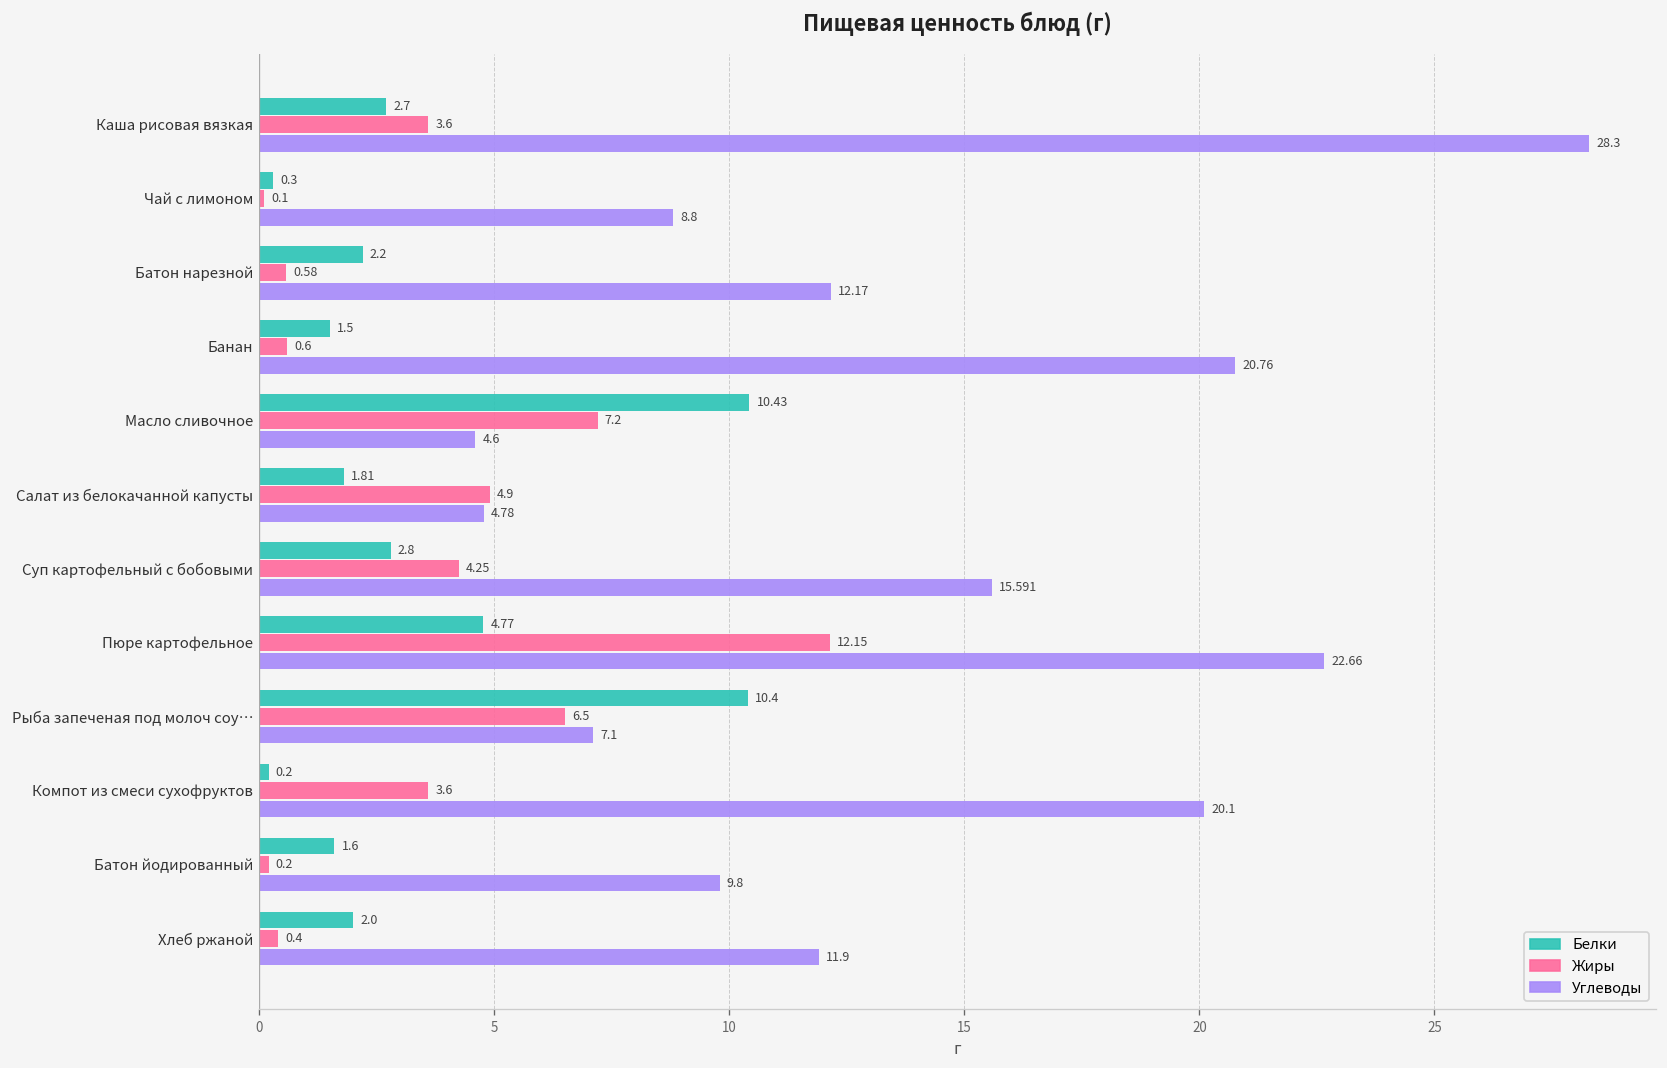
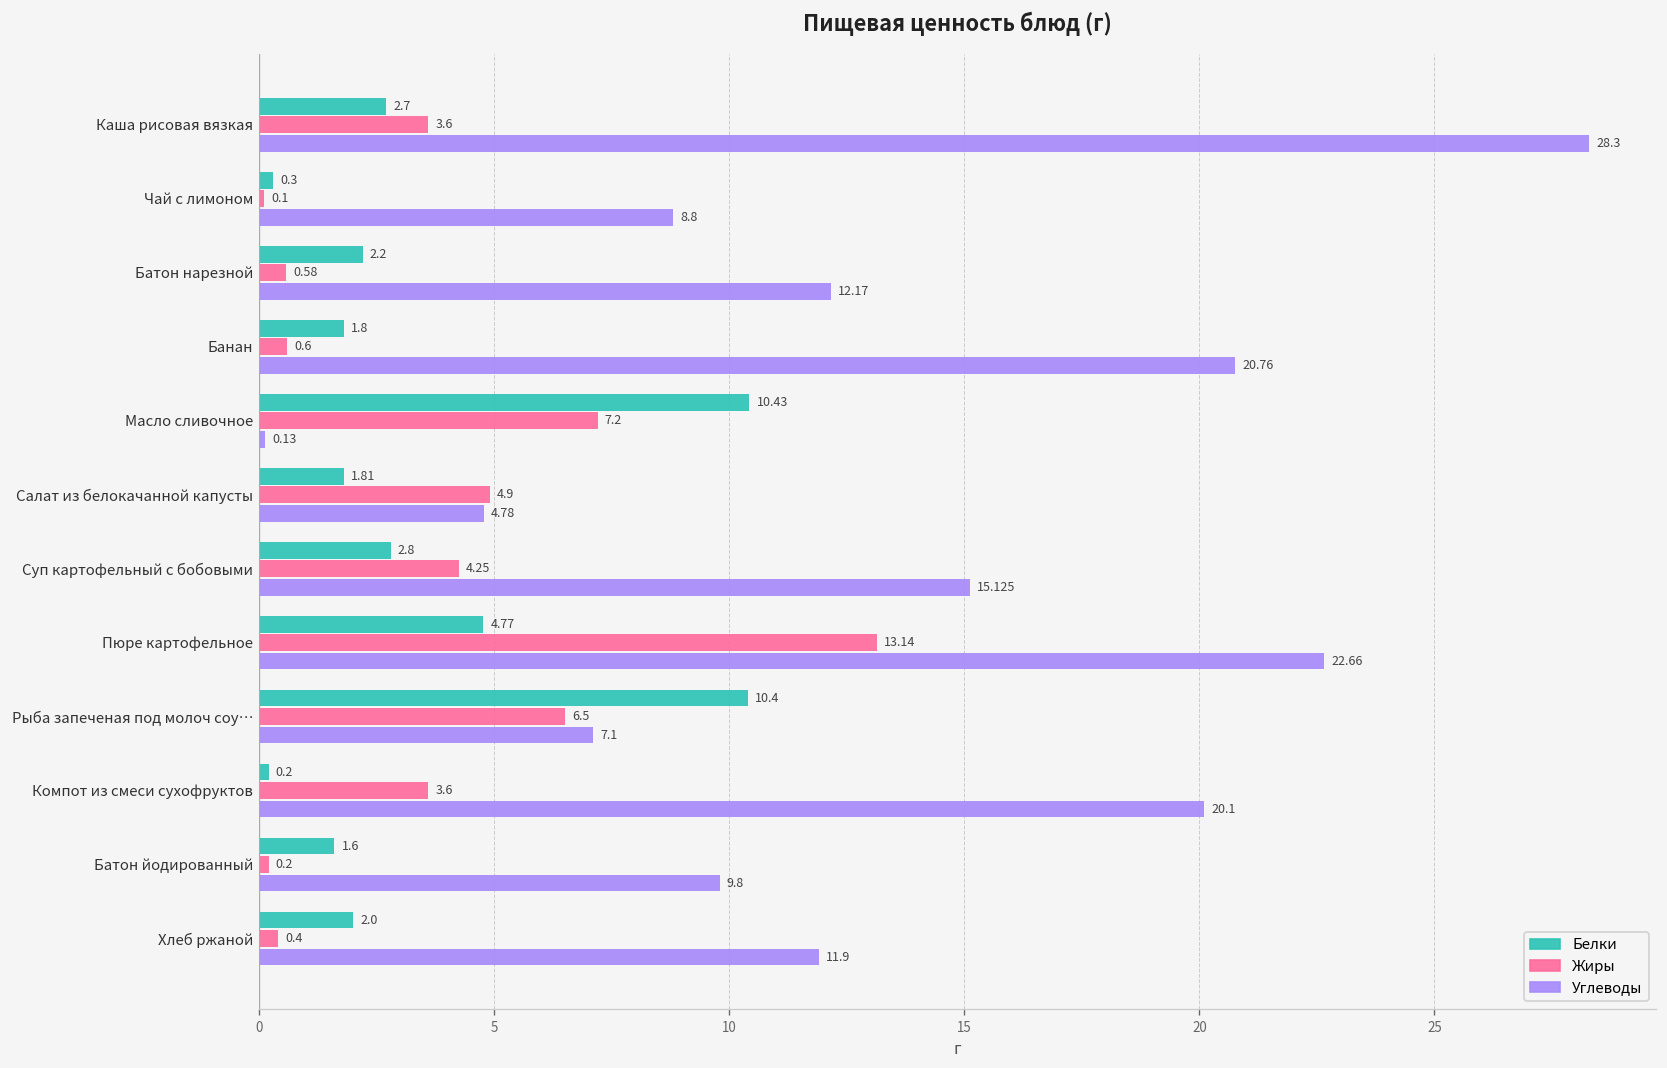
  {
    "Белки": {
      "Каша рисовая вязкая": 2.7,
      "Чай с лимоном": 0.3,
      "Батон нарезной": 2.2,
-     "Банан": 1.5,
+     "Банан": 1.8,
      "Масло сливочное": 10.43,
      "Салат из белокачанной капусты": 1.81,
      "Суп картофельный с бобовыми": 2.8,
      "Пюре картофельное": 4.77,
      "Рыба запеченая под молоч соу…": 10.4,
      "Компот из смеси сухофруктов": 0.2,
      "Батон йодированный": 1.6,
      "Хлеб ржаной": 2.0
    },
    "Жиры": {
      "Каша рисовая вязкая": 3.6,
      "Чай с лимоном": 0.1,
      "Батон нарезной": 0.58,
      "Банан": 0.6,
      "Масло сливочное": 7.2,
      "Салат из белокачанной капусты": 4.9,
      "Суп картофельный с бобовыми": 4.25,
-     "Пюре картофельное": 12.15,
+     "Пюре картофельное": 13.14,
      "Рыба запеченая под молоч соу…": 6.5,
      "Компот из смеси сухофруктов": 3.6,
      "Батон йодированный": 0.2,
      "Хлеб ржаной": 0.4
    },
    "Углеводы": {
      "Каша рисовая вязкая": 28.3,
      "Чай с лимоном": 8.8,
      "Батон нарезной": 12.17,
      "Банан": 20.76,
-     "Масло сливочное": 4.6,
+     "Масло сливочное": 0.13,
      "Салат из белокачанной капусты": 4.78,
-     "Суп картофельный с бобовыми": 15.591,
+     "Суп картофельный с бобовыми": 15.125,
      "Пюре картофельное": 22.66,
      "Рыба запеченая под молоч соу…": 7.1,
      "Компот из смеси сухофруктов": 20.1,
      "Батон йодированный": 9.8,
      "Хлеб ржаной": 11.9
    }
  }
